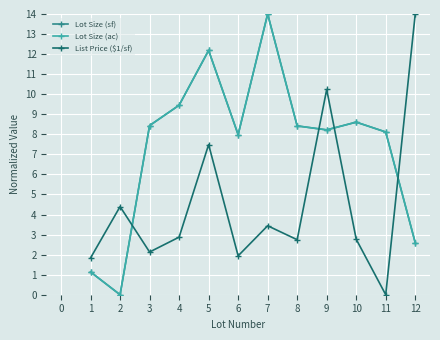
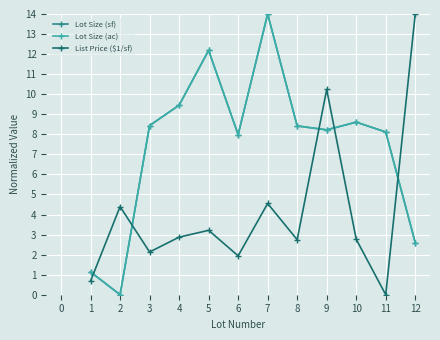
  {
    "Lot Size (ac)": {
      "1": 1.1,
      "2": 0.0,
      "3": 8.4,
      "5": 12.2,
      "6": 8.0,
      "7": 14.0,
      "8": 8.4,
      "9": 8.2,
      "10": 8.6,
      "11": 8.1,
      "12": 2.6
    },
    "List Price ($1/sf)": {
-     "1": 1.8,
+     "1": 0.7,
      "2": 4.4,
      "3": 2.1,
      "4": 2.9,
-     "5": 7.5,
+     "5": 3.2,
      "6": 1.9,
-     "7": 3.4,
+     "7": 4.6,
      "8": 2.7,
      "9": 10.2,
      "10": 2.8,
      "11": 0.0,
      "12": 14.0
    }
  }
